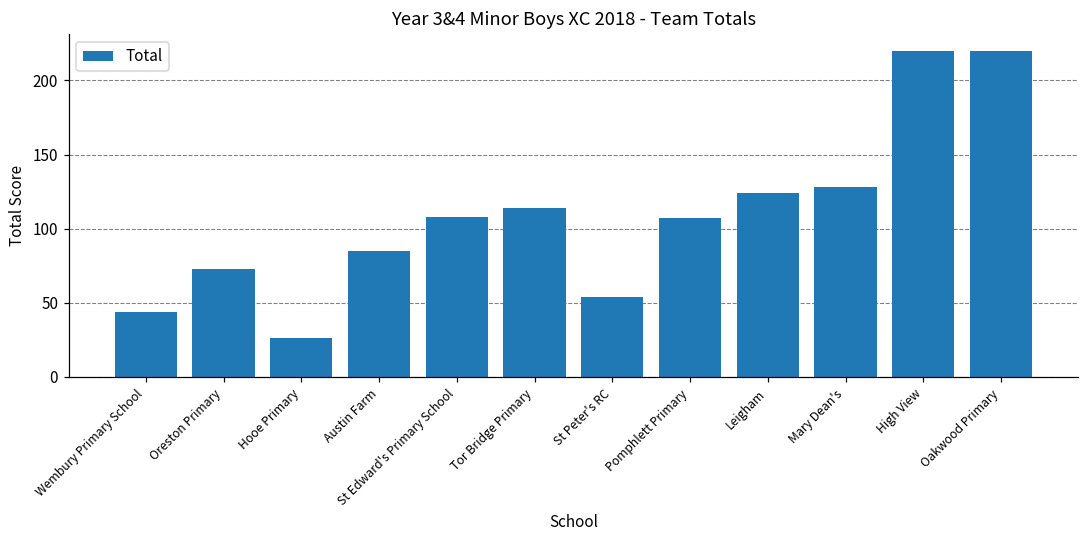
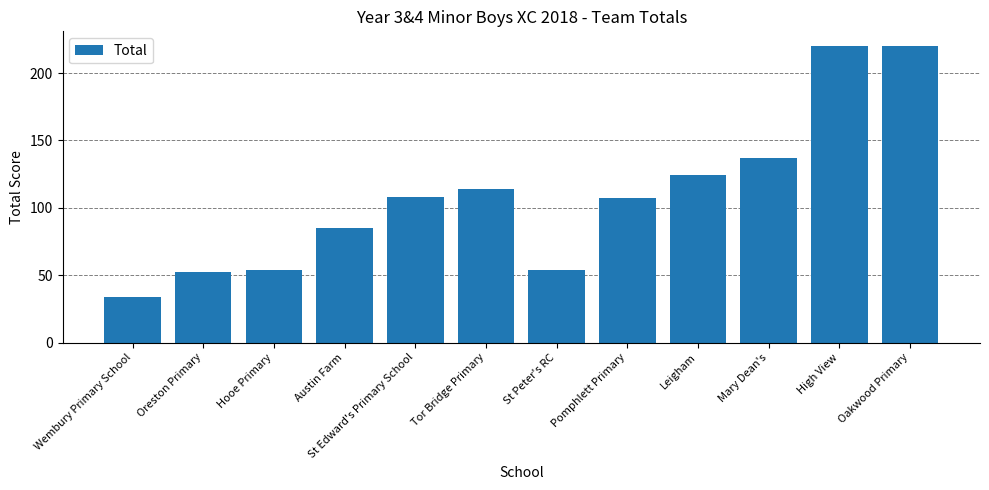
  {
-   "Wembury Primary School": 44,
-   "Oreston Primary": 73,
-   "Hooe Primary": 26,
+   "Wembury Primary School": 34,
+   "Oreston Primary": 52,
+   "Hooe Primary": 54,
    "Austin Farm": 85,
    "St Edward's Primary School": 108,
    "Tor Bridge Primary": 114,
    "St Peter's RC": 54,
    "Pomphlett Primary": 107,
    "Leigham": 124,
-   "Mary Dean's": 128,
+   "Mary Dean's": 137,
    "High View": 220,
    "Oakwood Primary": 220
  }
